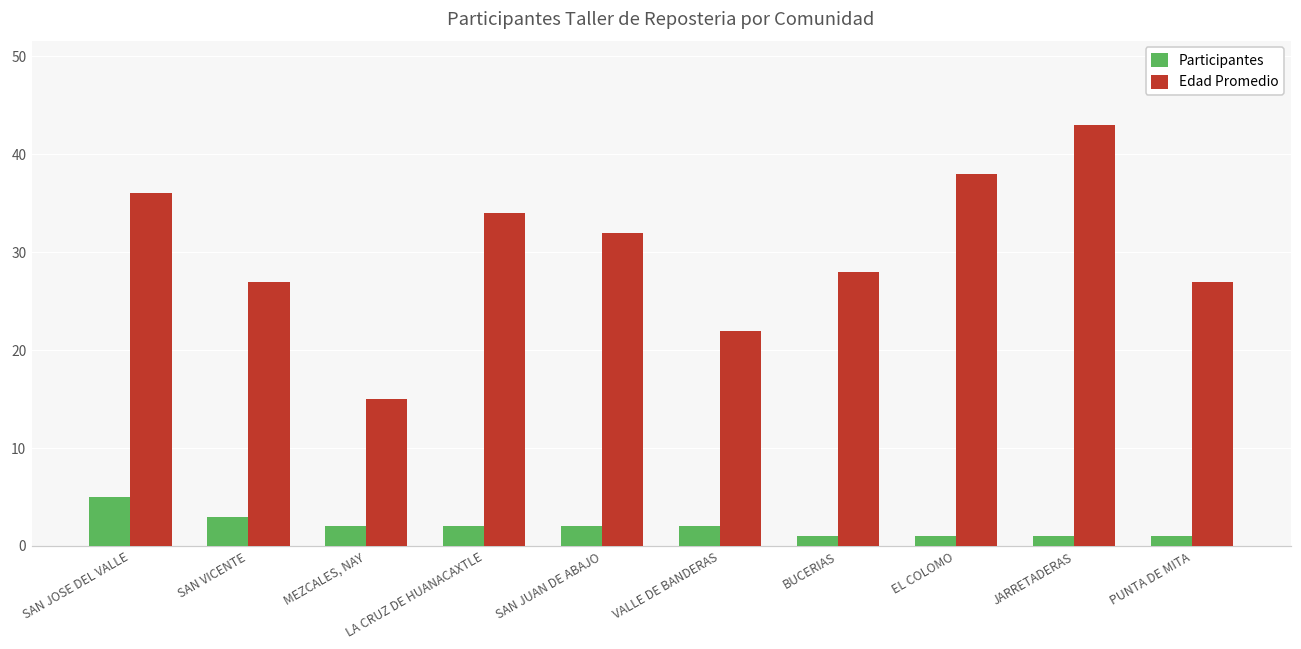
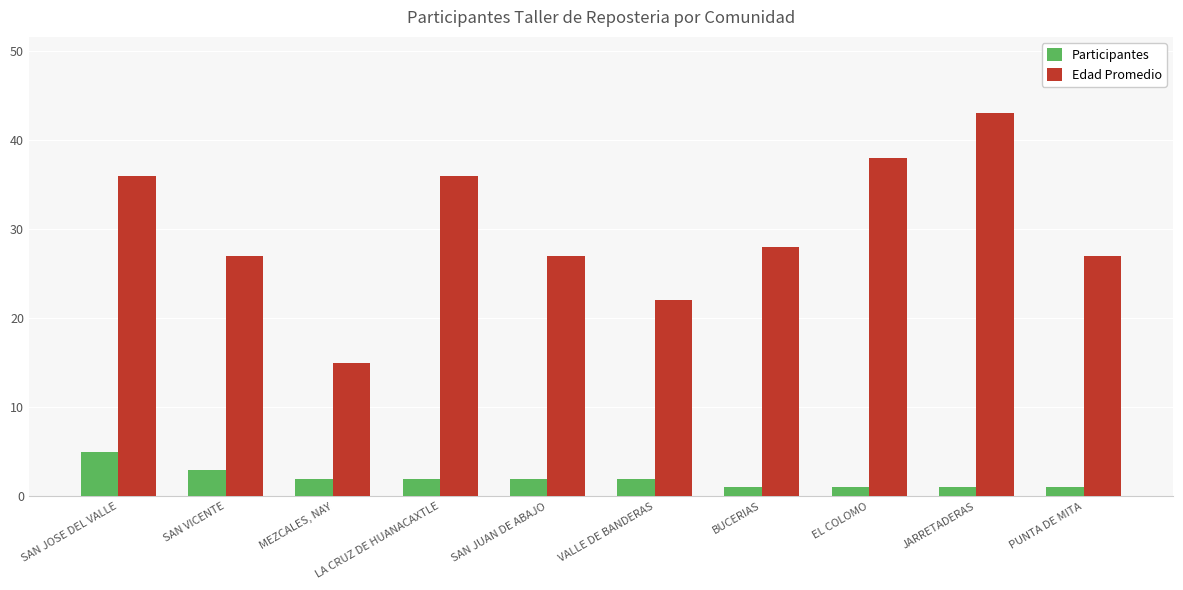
  {
    "Participantes": {
      "SAN JOSE DEL VALLE": 5,
      "SAN VICENTE": 3,
      "MEZCALES, NAY": 2,
      "LA CRUZ DE HUANACAXTLE": 2,
      "SAN JUAN DE ABAJO": 2,
      "VALLE DE BANDERAS": 2,
      "BUCERIAS": 1,
      "EL COLOMO": 1,
      "JARRETADERAS": 1,
      "PUNTA DE MITA": 1
    },
    "Edad Promedio": {
      "SAN JOSE DEL VALLE": 36,
      "SAN VICENTE": 27,
      "MEZCALES, NAY": 15,
-     "LA CRUZ DE HUANACAXTLE": 34,
-     "SAN JUAN DE ABAJO": 32,
+     "LA CRUZ DE HUANACAXTLE": 36,
+     "SAN JUAN DE ABAJO": 27,
      "VALLE DE BANDERAS": 22,
      "BUCERIAS": 28,
      "EL COLOMO": 38,
      "JARRETADERAS": 43,
      "PUNTA DE MITA": 27
    }
  }
